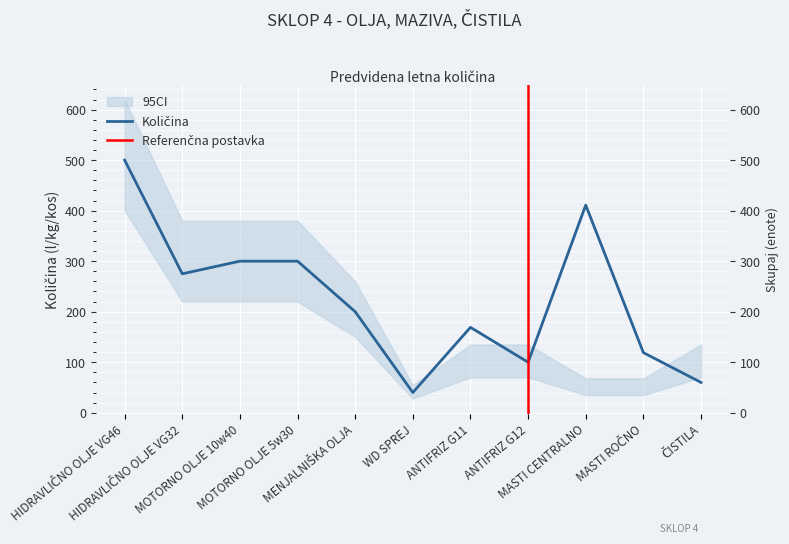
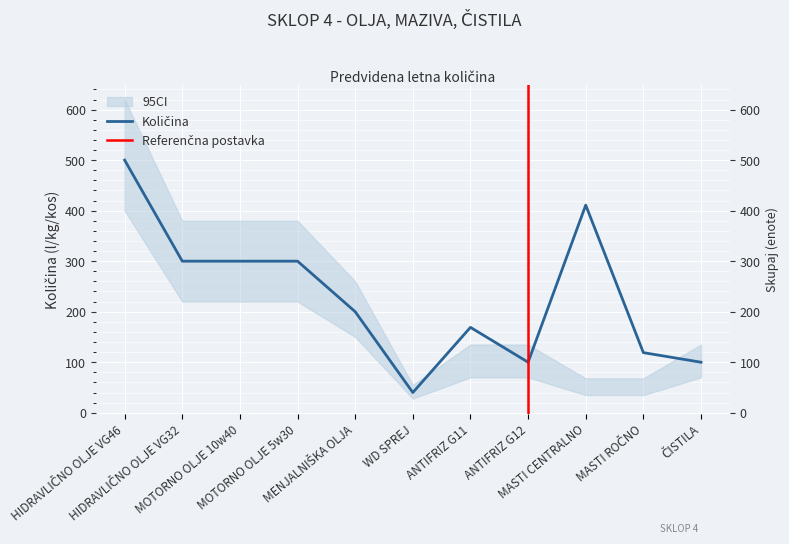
  {
    "Količina": {
      "HIDRAVLIČNO OLJE VG46": 500,
-     "HIDRAVLIČNO OLJE VG32": 280,
+     "HIDRAVLIČNO OLJE VG32": 300,
      "MOTORNO OLJE 10w40": 300,
      "MOTORNO OLJE 5w30": 300,
      "MENJALNIŠKA OLJA": 200,
      "WD SPREJ": 40,
      "ANTIFRIZ G11": 170,
      "ANTIFRIZ G12": 100,
      "MASTI CENTRALNO": 410,
      "MASTI ROČNO": 120,
-     "ČISTILA": 60
+     "ČISTILA": 100
    }
  }
